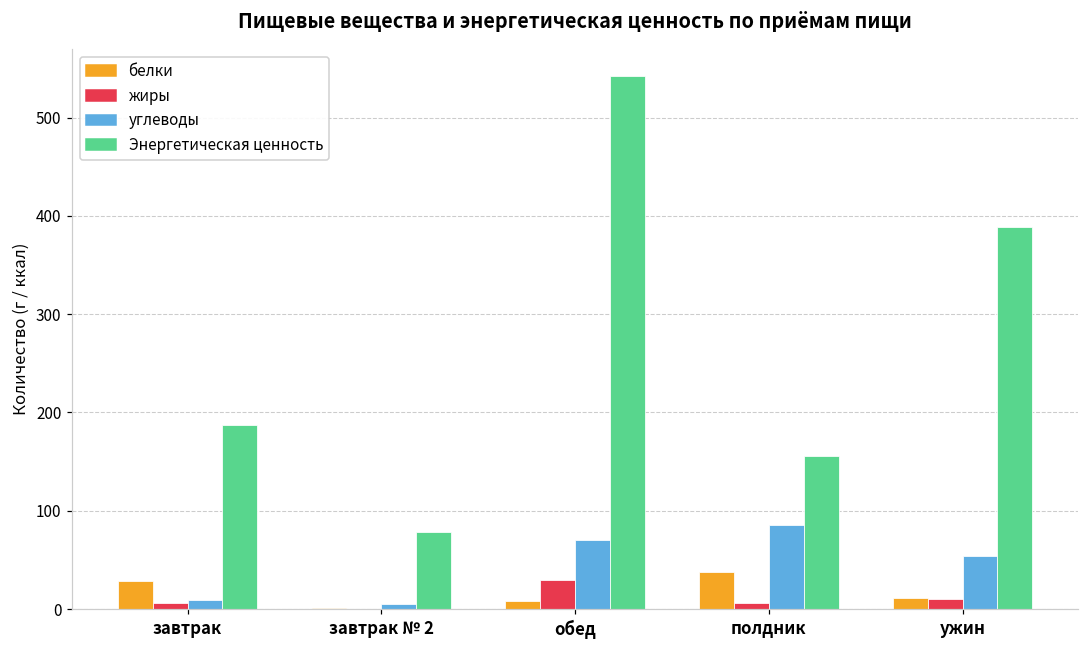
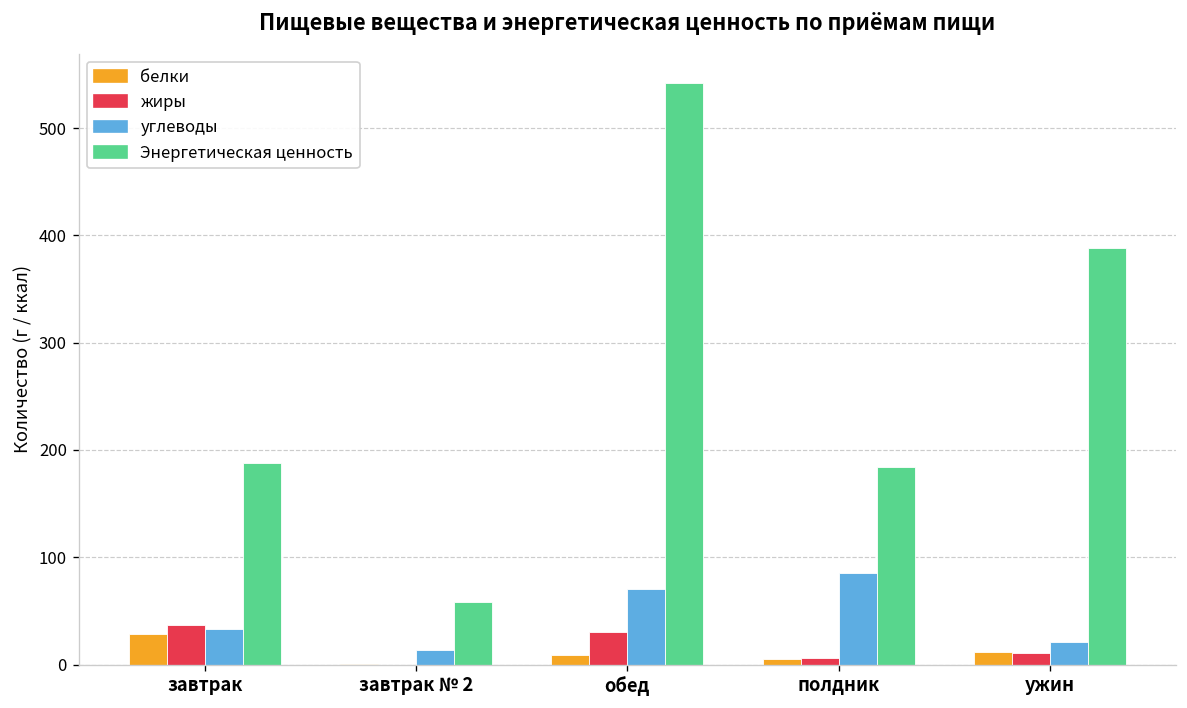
  {
    "белки": {
      "завтрак": 30,
      "обед": 10,
-     "полдник": 40,
+     "полдник": 0,
      "ужин": 10
    },
    "жиры": {
-     "завтрак": 10,
+     "завтрак": 40,
      "завтрак № 2": 0,
      "обед": 30,
      "полдник": 10,
      "ужин": 10
    },
    "углеводы": {
-     "завтрак": 10,
-     "завтрак № 2": 0,
+     "завтрак": 30,
+     "завтрак № 2": 10,
      "обед": 70,
      "полдник": 90,
-     "ужин": 50
+     "ужин": 20
    },
    "Энергетическая ценность": {
      "завтрак": 190,
-     "завтрак № 2": 80,
+     "завтрак № 2": 60,
      "обед": 540,
-     "полдник": 160,
+     "полдник": 180,
      "ужин": 390
    }
  }
